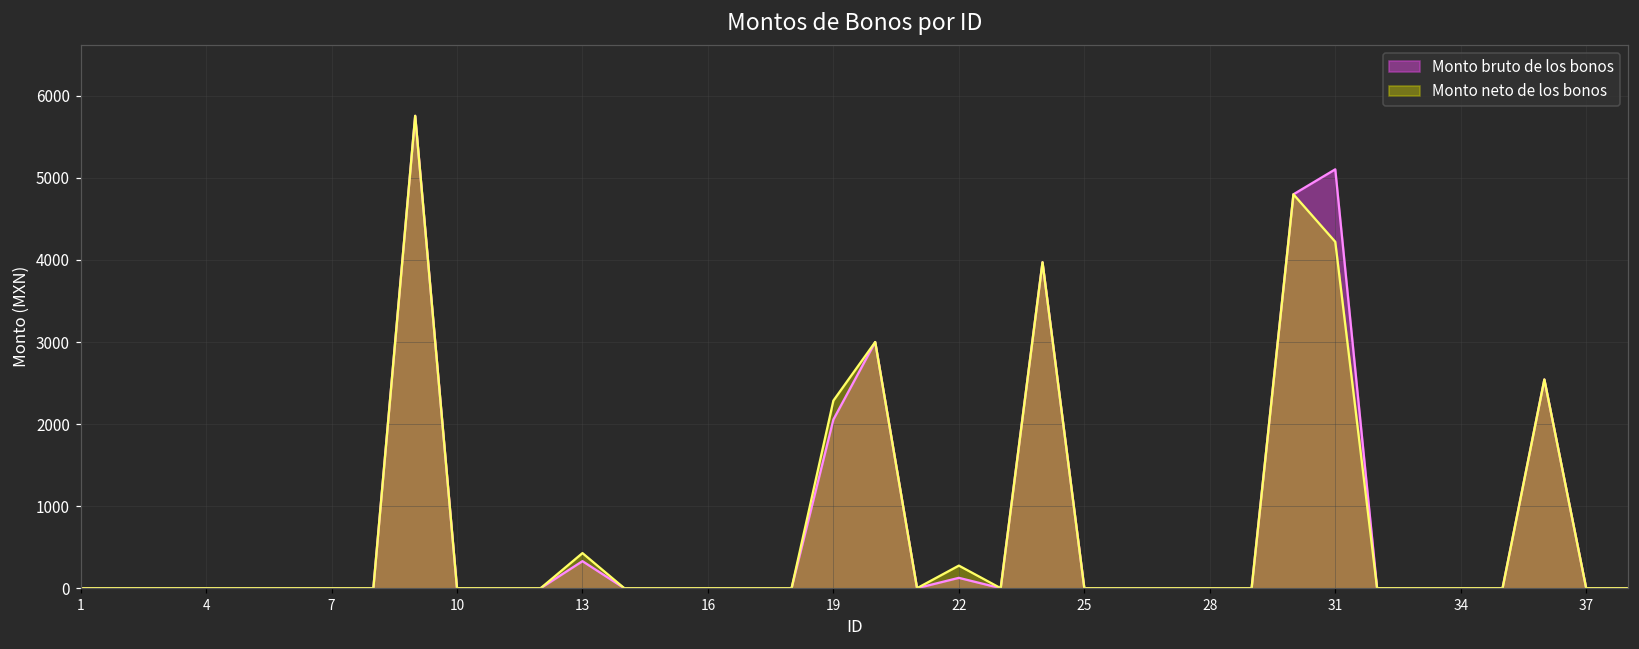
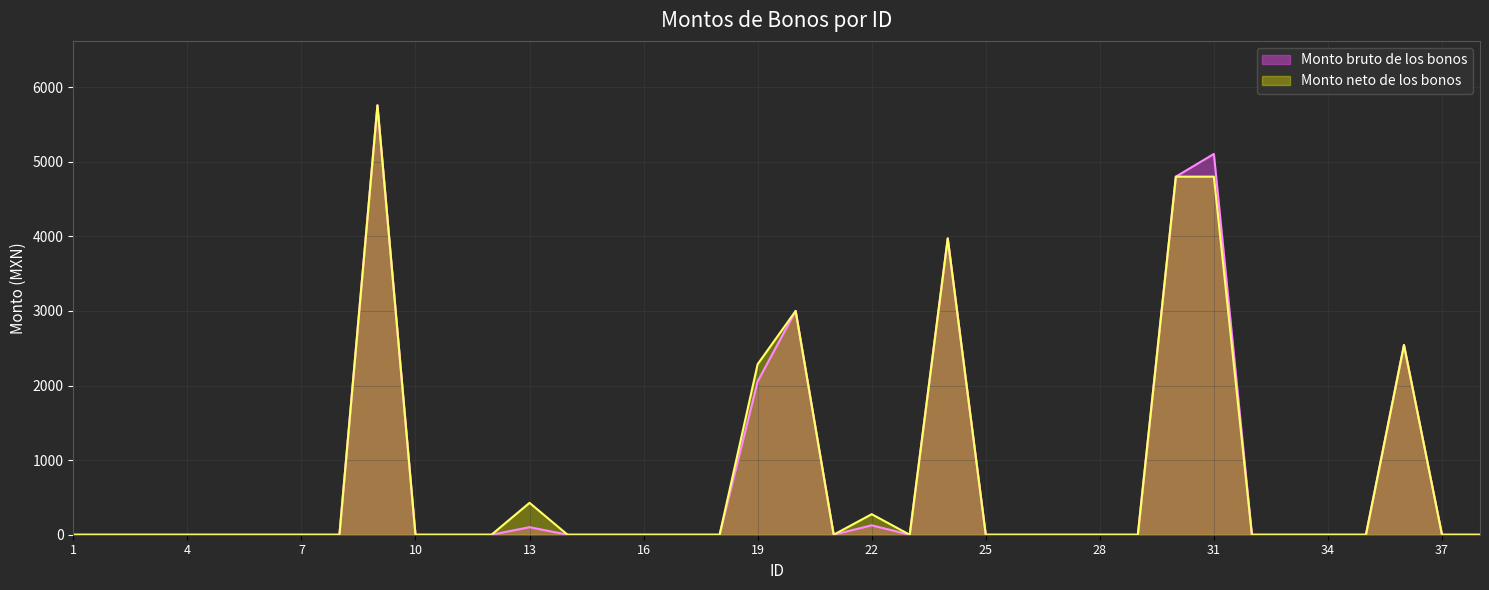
  {
    "Monto bruto de los bonos": {
-     "13": 300,
+     "13": 100,
      "19": 2100,
      "22": 100,
      "31": 5100
    },
    "Monto neto de los bonos": {
      "13": 400,
      "19": 2300,
      "22": 300,
-     "31": 4200
+     "31": 4800
    }
  }
